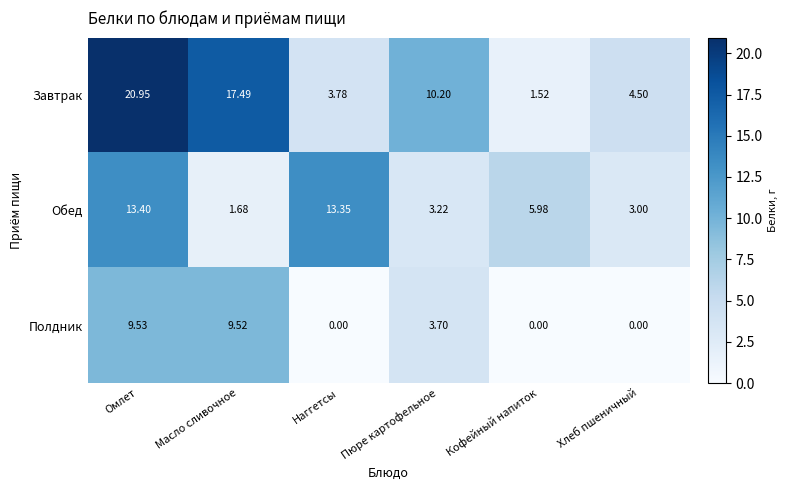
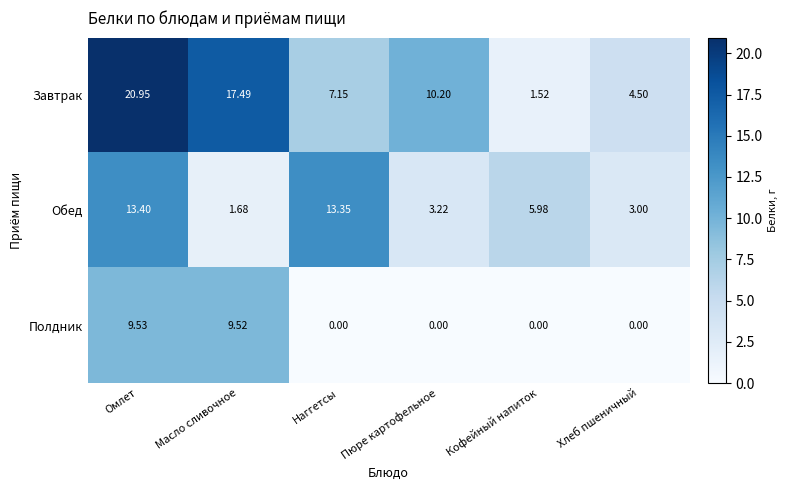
  {
    "Завтрак": {
      "Омлет": 20.95,
      "Масло сливочное": 17.49,
-     "Наггетсы": 3.78,
+     "Наггетсы": 7.15,
      "Пюре картофельное": 10.20,
      "Кофейный напиток": 1.52,
      "Хлеб пшеничный": 4.50
    },
    "Обед": {
      "Омлет": 13.40,
      "Масло сливочное": 1.68,
      "Наггетсы": 13.35,
      "Пюре картофельное": 3.22,
      "Кофейный напиток": 5.98,
      "Хлеб пшеничный": 3.00
    },
    "Полдник": {
      "Омлет": 9.53,
      "Масло сливочное": 9.52,
      "Наггетсы": 0.00,
-     "Пюре картофельное": 3.70,
+     "Пюре картофельное": 0.00,
      "Кофейный напиток": 0.00,
      "Хлеб пшеничный": 0.00
    }
  }
